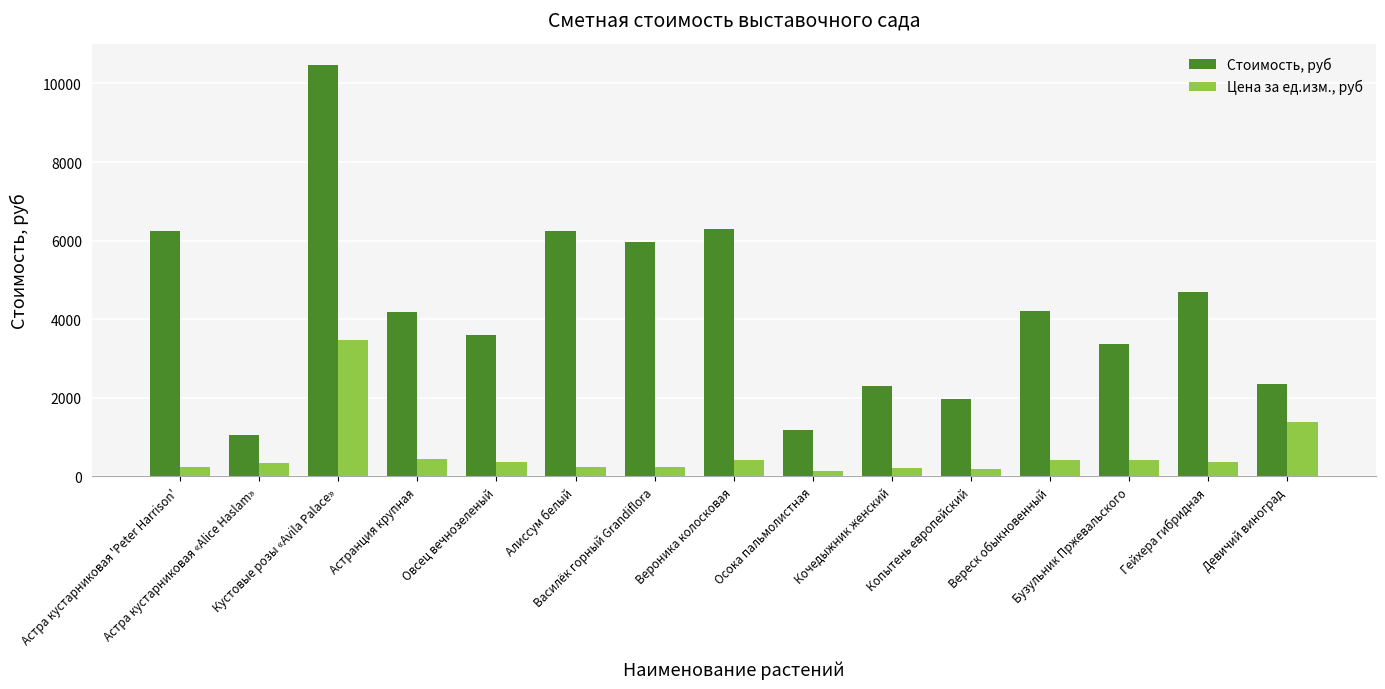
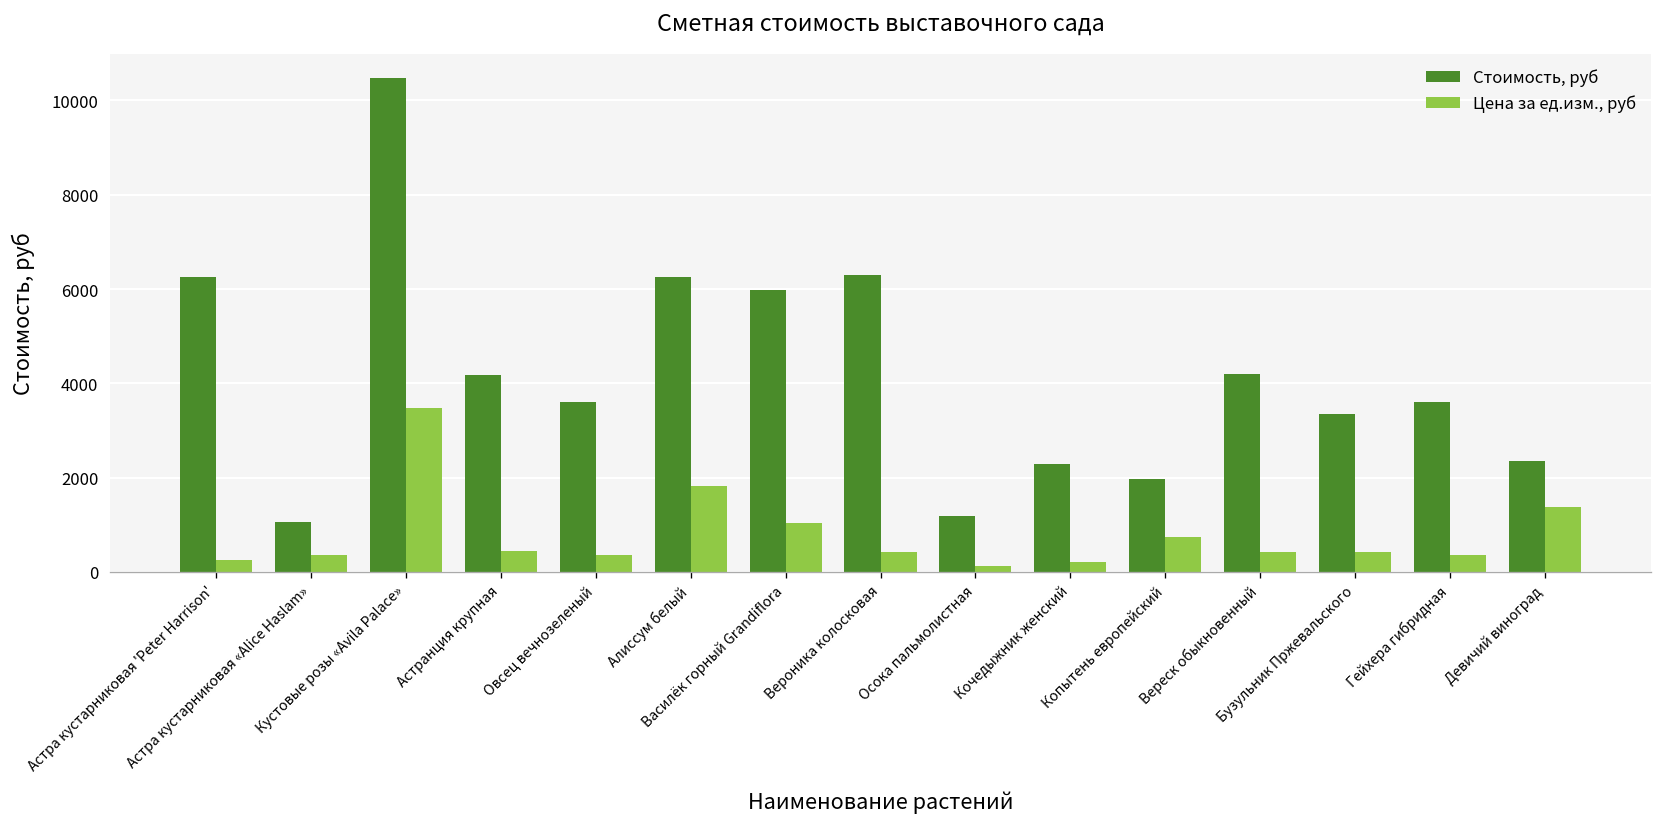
  {
    "Стоимость, руб": {
      "Астра кустарниковая 'Peter Harrison'": 6300,
      "Астра кустарниковая «Alice Haslam»": 1100,
      "Кустовые розы «Avila Palace»": 10500,
      "Астранция крупная": 4200,
      "Овсец вечнозеленый": 3600,
      "Алиссум белый": 6300,
      "Василёк горный Grandiflora": 6000,
      "Вероника колосковая": 6300,
      "Осока пальмолистная": 1200,
      "Кочедыжник женский": 2300,
      "Копытень европейский": 2000,
      "Вереск обыкновенный": 4200,
      "Бузульник Пржевальского": 3400,
-     "Гейхера гибридная": 4700,
+     "Гейхера гибридная": 3600,
      "Девичий виноград": 2400
    },
    "Цена за ед.изм., руб": {
      "Астра кустарниковая 'Peter Harrison'": 300,
      "Астра кустарниковая «Alice Haslam»": 400,
      "Кустовые розы «Avila Palace»": 3500,
      "Астранция крупная": 500,
      "Овсец вечнозеленый": 400,
-     "Алиссум белый": 300,
-     "Василёк горный Grandiflora": 300,
+     "Алиссум белый": 1800,
+     "Василёк горный Grandiflora": 1000,
      "Вероника колосковая": 400,
      "Осока пальмолистная": 100,
      "Кочедыжник женский": 200,
-     "Копытень европейский": 200,
+     "Копытень европейский": 800,
      "Вереск обыкновенный": 400,
      "Бузульник Пржевальского": 400,
      "Гейхера гибридная": 400,
      "Девичий виноград": 1400
    }
  }
